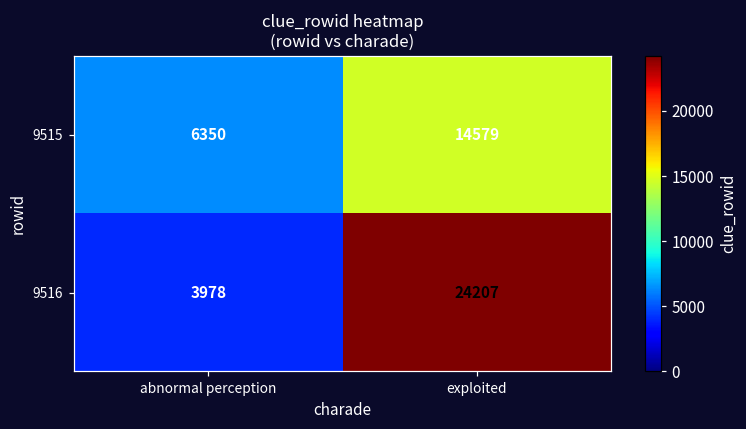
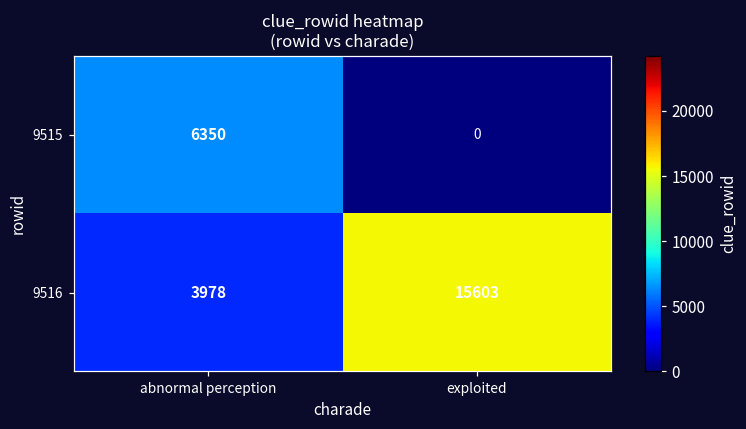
  {
    "9515": {
      "abnormal perception": 6350,
-     "exploited": 14579
+     "exploited": 0
    },
    "9516": {
      "abnormal perception": 3978,
-     "exploited": 24207
+     "exploited": 15603
    }
  }
